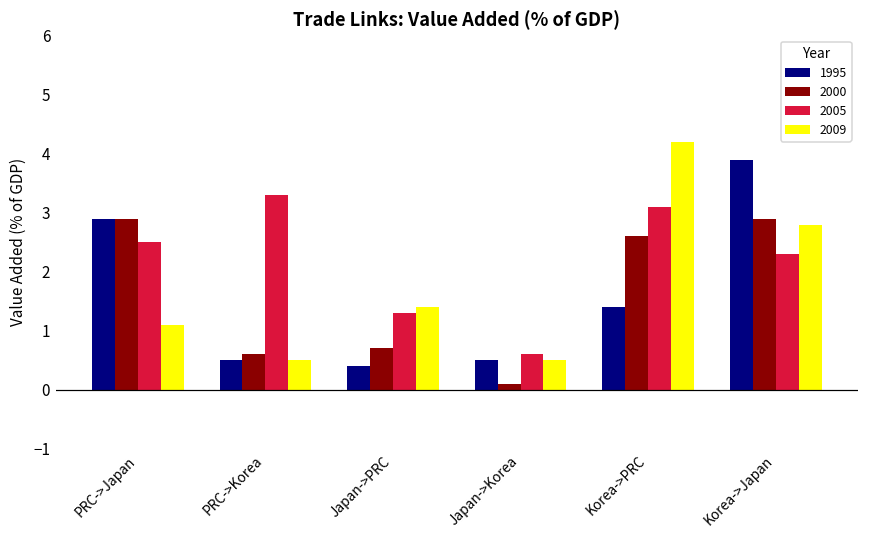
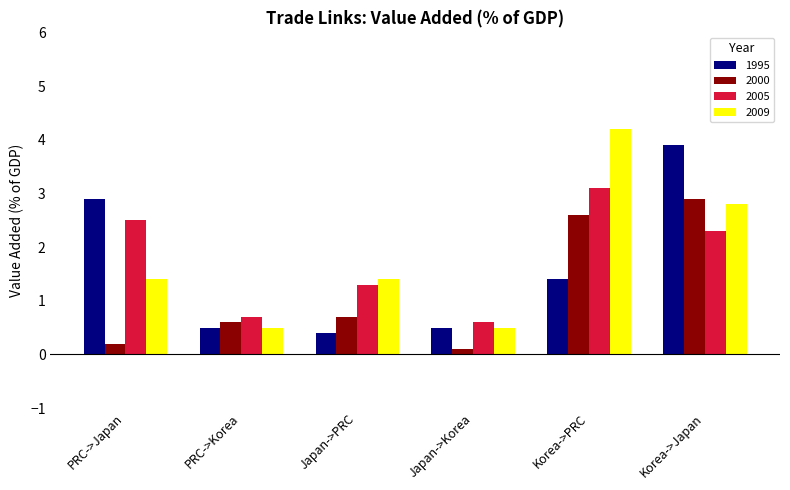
  {
    "1995": {
      "PRC->Japan": 2.9,
      "PRC->Korea": 0.5,
      "Japan->PRC": 0.4,
      "Japan->Korea": 0.5,
      "Korea->PRC": 1.4,
      "Korea->Japan": 3.9
    },
    "2000": {
-     "PRC->Japan": 2.9,
+     "PRC->Japan": 0.2,
      "PRC->Korea": 0.6,
      "Japan->PRC": 0.7,
      "Japan->Korea": 0.1,
      "Korea->PRC": 2.6,
      "Korea->Japan": 2.9
    },
    "2005": {
      "PRC->Japan": 2.5,
-     "PRC->Korea": 3.3,
+     "PRC->Korea": 0.7,
      "Japan->PRC": 1.3,
      "Japan->Korea": 0.6,
      "Korea->PRC": 3.1,
      "Korea->Japan": 2.3
    },
    "2009": {
-     "PRC->Japan": 1.1,
+     "PRC->Japan": 1.4,
      "PRC->Korea": 0.5,
      "Japan->PRC": 1.4,
      "Japan->Korea": 0.5,
      "Korea->PRC": 4.2,
      "Korea->Japan": 2.8
    }
  }
